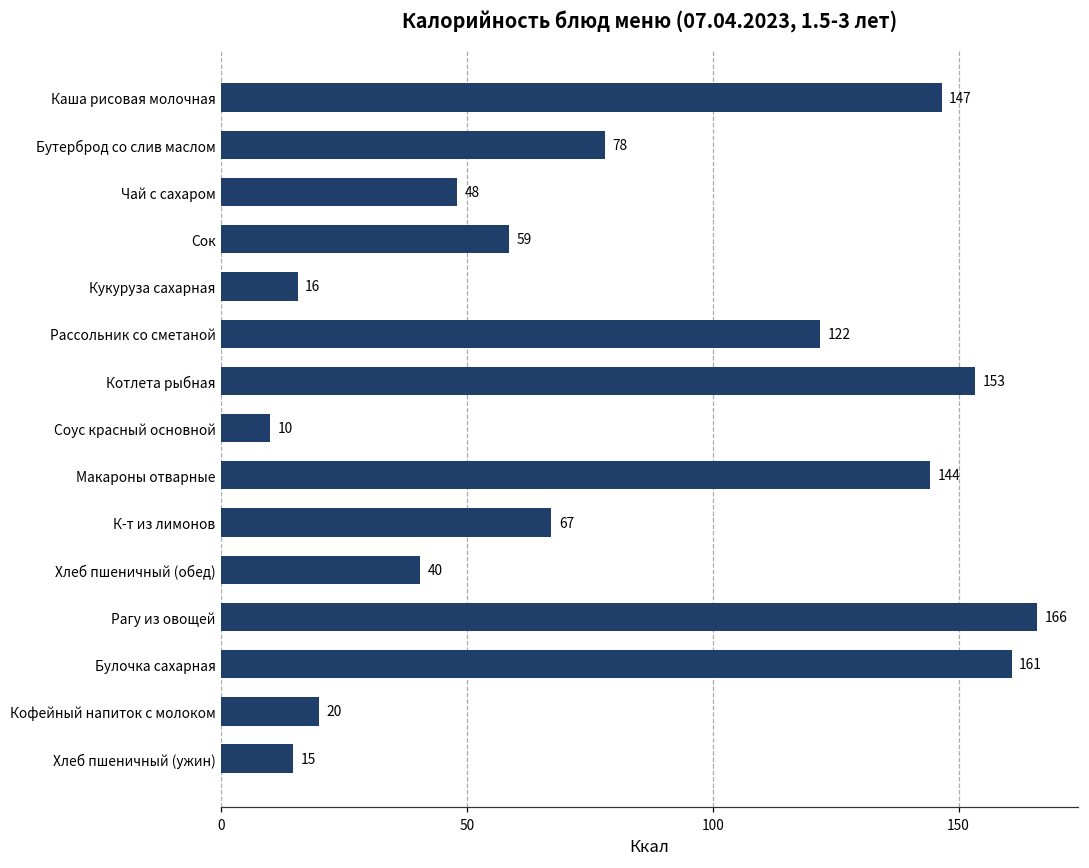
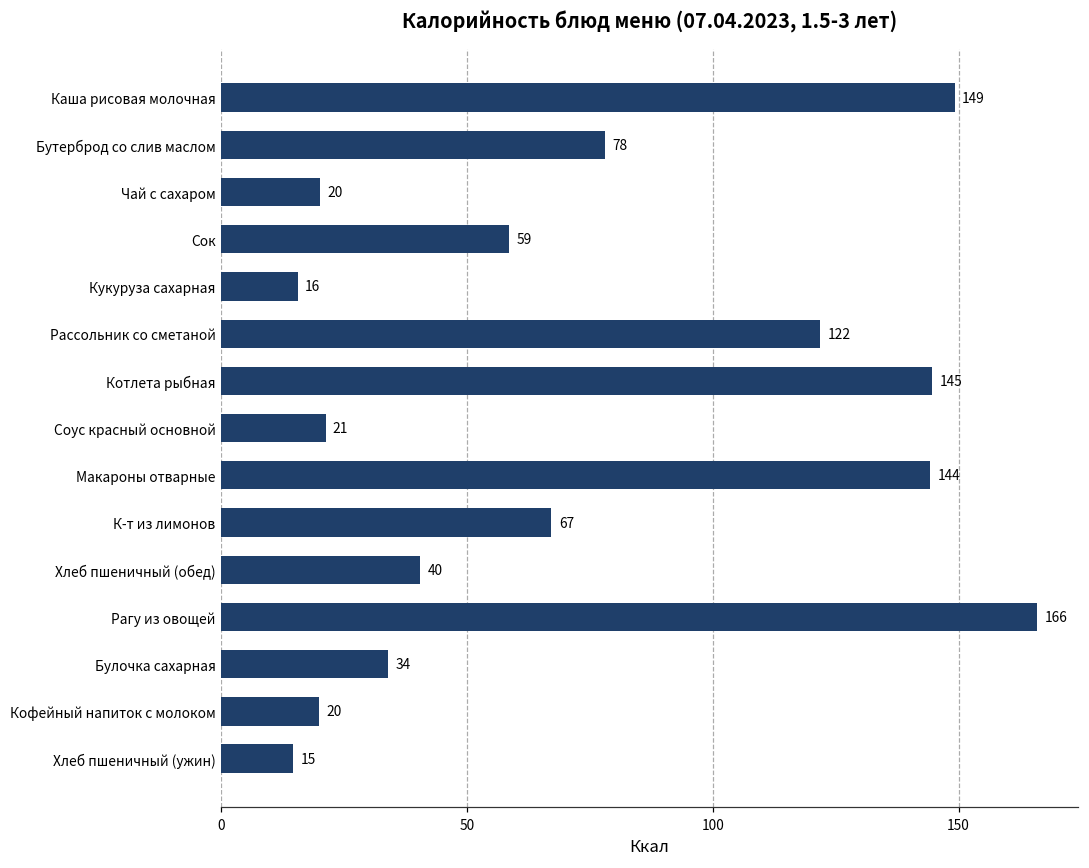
  {
-   "Каша рисовая молочная": 147,
+   "Каша рисовая молочная": 149,
    "Бутерброд со слив маслом": 78,
-   "Чай с сахаром": 48,
+   "Чай с сахаром": 20,
    "Сок": 59,
    "Кукуруза сахарная": 16,
    "Рассольник со сметаной": 122,
-   "Котлета рыбная": 153,
-   "Соус красный основной": 10,
+   "Котлета рыбная": 145,
+   "Соус красный основной": 21,
    "Макароны отварные": 144,
    "К-т из лимонов": 67,
    "Хлеб пшеничный (обед)": 40,
    "Рагу из овощей": 166,
-   "Булочка сахарная": 161,
+   "Булочка сахарная": 34,
    "Кофейный напиток с молоком": 20,
    "Хлеб пшеничный (ужин)": 15
  }
